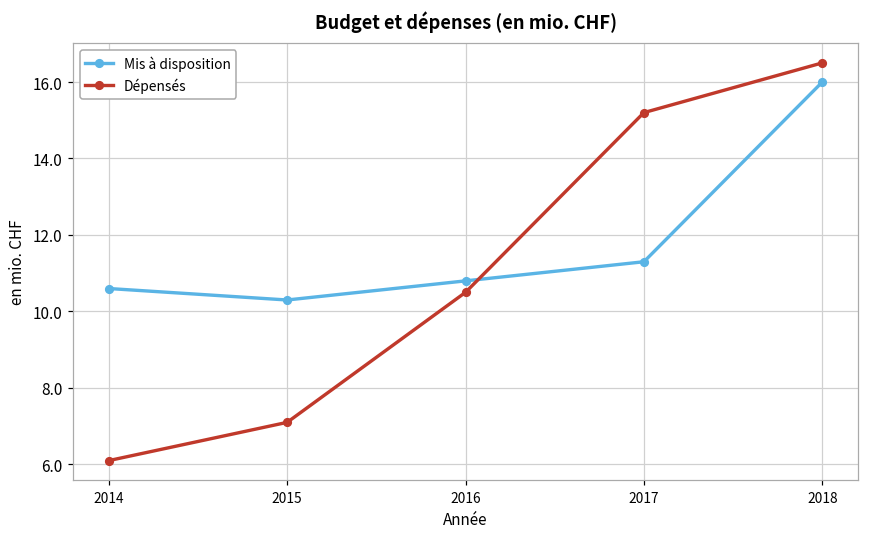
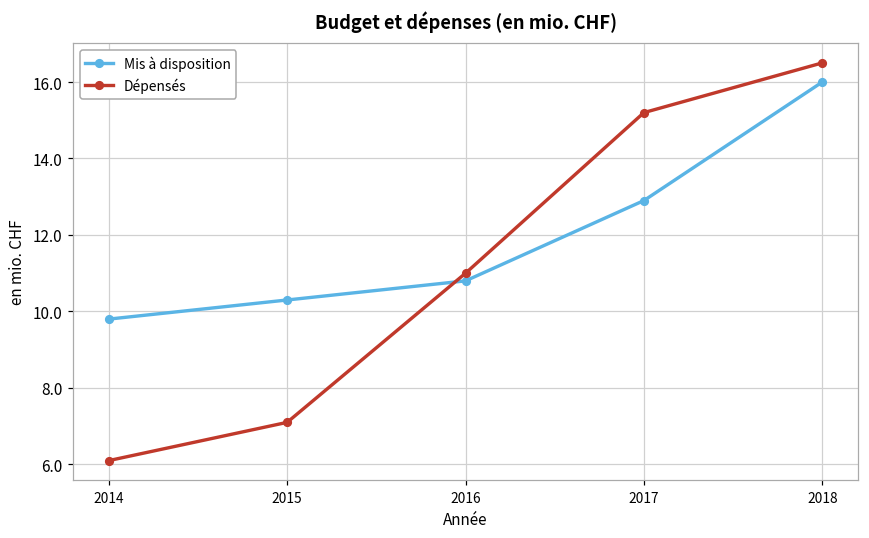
  {
    "Mis à disposition": {
-     "2014": 10.6,
+     "2014": 9.8,
      "2015": 10.3,
      "2016": 10.8,
-     "2017": 11.3,
+     "2017": 12.9,
      "2018": 16.0
    },
    "Dépensés": {
      "2014": 6.1,
      "2015": 7.1,
-     "2016": 10.5,
+     "2016": 11.0,
      "2017": 15.2,
      "2018": 16.5
    }
  }
